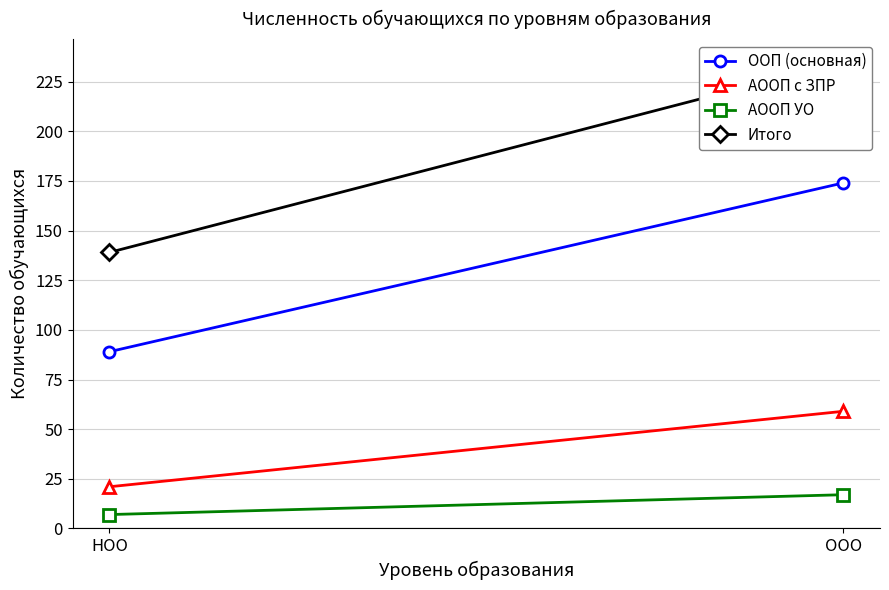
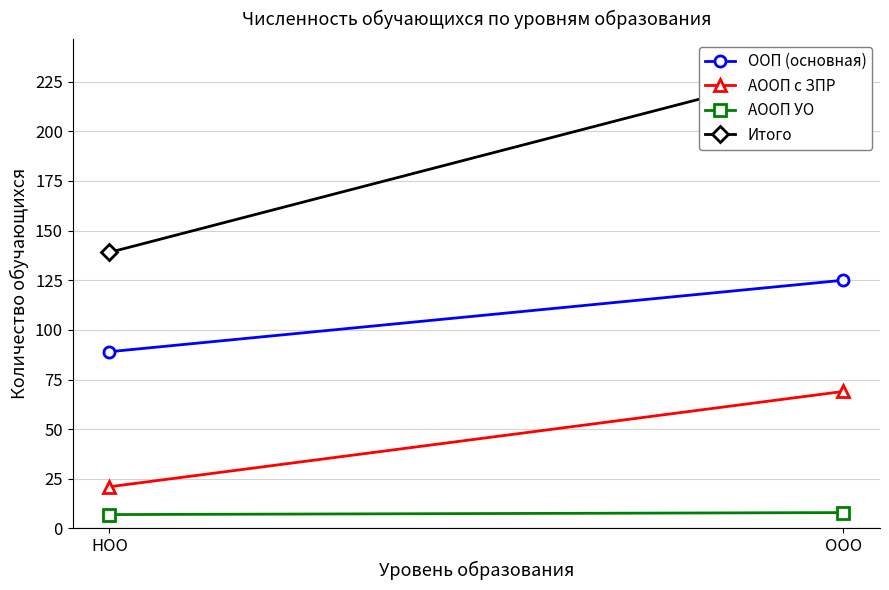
  {
    "ООП (основная)": {
      "НОО": 89,
-     "ООО": 174
+     "ООО": 125
    },
    "АООП с ЗПР": {
      "НОО": 21,
-     "ООО": 59
+     "ООО": 69
    },
    "АООП УО": {
      "НОО": 7,
-     "ООО": 17
+     "ООО": 8
    },
    "Итого": {
      "НОО": 139
    }
  }
